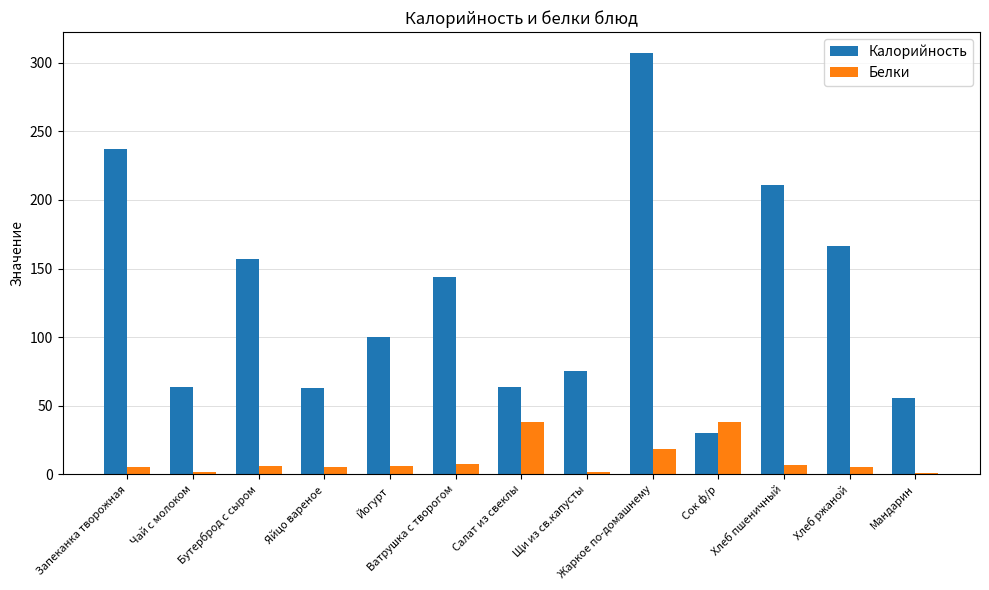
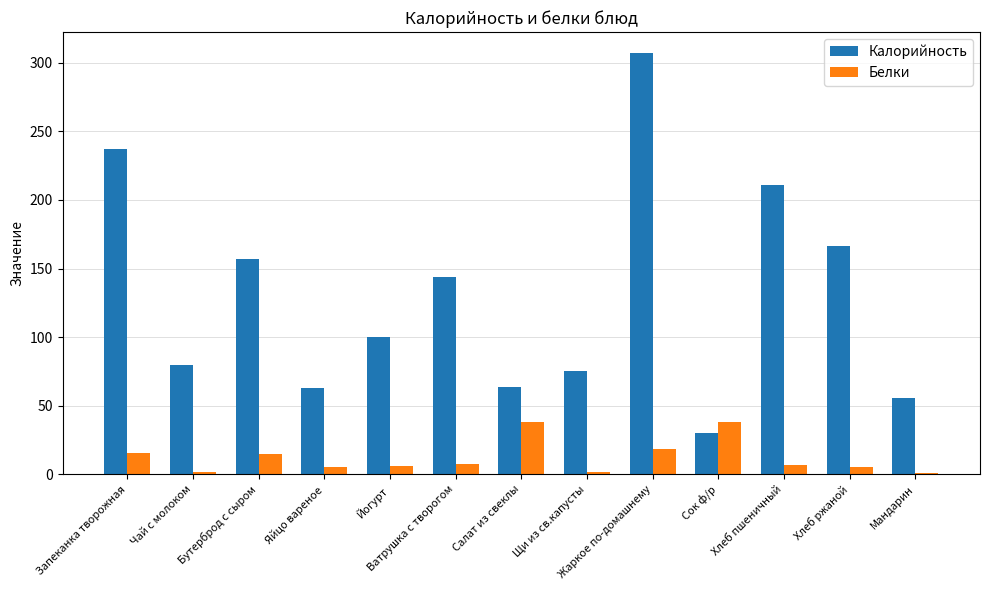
  {
    "Калорийность": {
      "Запеканка творожная": 237,
-     "Чай с молоком": 64,
+     "Чай с молоком": 80,
      "Бутерброд с сыром": 157,
      "Яйцо вареное": 63,
      "Йогурт": 100,
      "Ватрушка с творогом": 144,
      "Салат из свеклы": 64,
      "Щи из св.капусты": 75,
      "Жаркое по-домашнему": 307,
      "Сок ф/р": 30,
      "Хлеб пшеничный": 211,
      "Хлеб ржаной": 166,
      "Мандарин": 56
    },
    "Белки": {
-     "Запеканка творожная": 5,
-     "Бутерброд с сыром": 6,
+     "Запеканка творожная": 16,
+     "Бутерброд с сыром": 15,
      "Яйцо вареное": 5,
      "Йогурт": 6,
      "Ватрушка с творогом": 8,
      "Салат из свеклы": 38,
      "Щи из св.капусты": 2,
      "Жаркое по-домашнему": 19,
      "Сок ф/р": 38,
      "Хлеб пшеничный": 7,
      "Хлеб ржаной": 6
    }
  }
